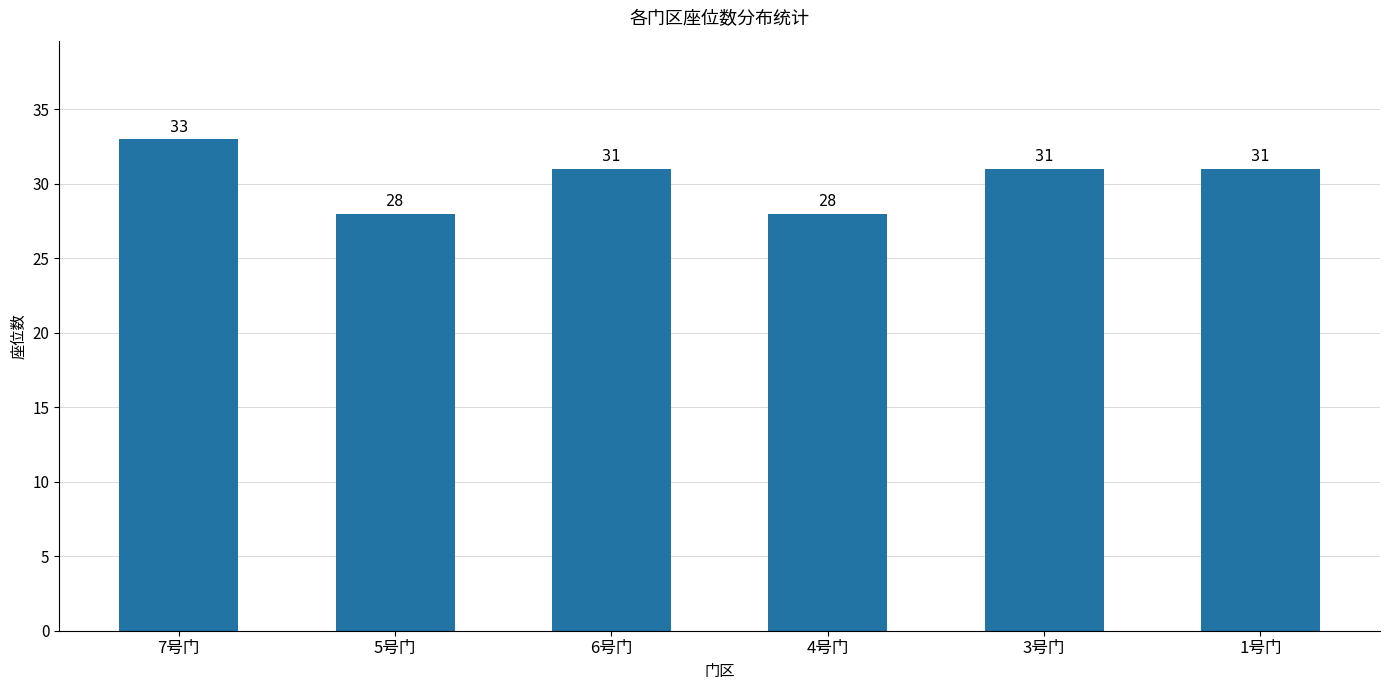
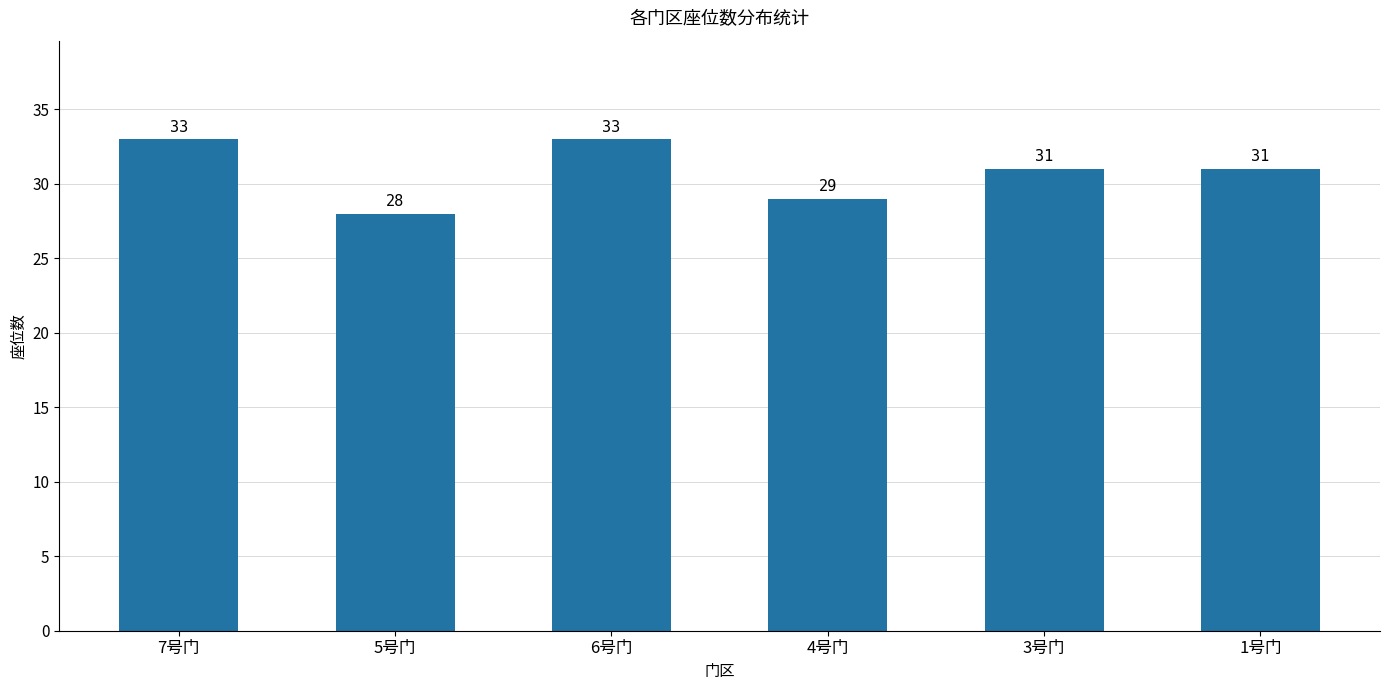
  {
    "7号门": 33,
    "5号门": 28,
-   "6号门": 31,
-   "4号门": 28,
+   "6号门": 33,
+   "4号门": 29,
    "3号门": 31,
    "1号门": 31
  }
